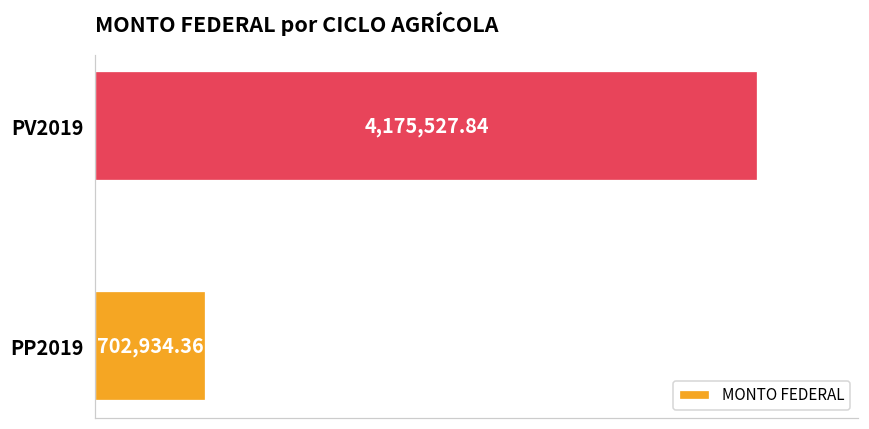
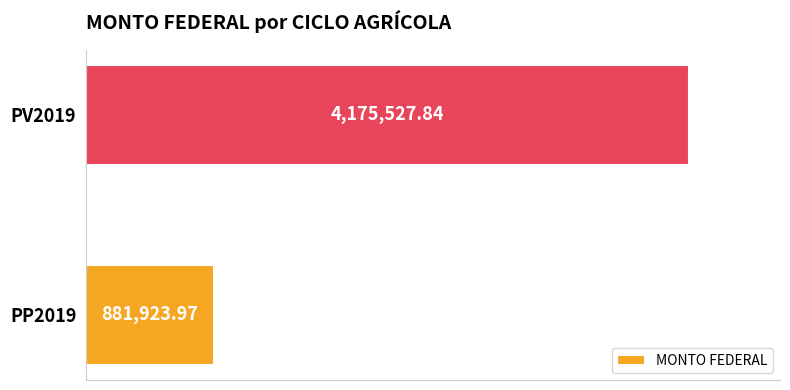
  {
    "PV2019": "4,175,527.84",
-   "PP2019": "702,934.36"
+   "PP2019": "881,923.97"
  }
